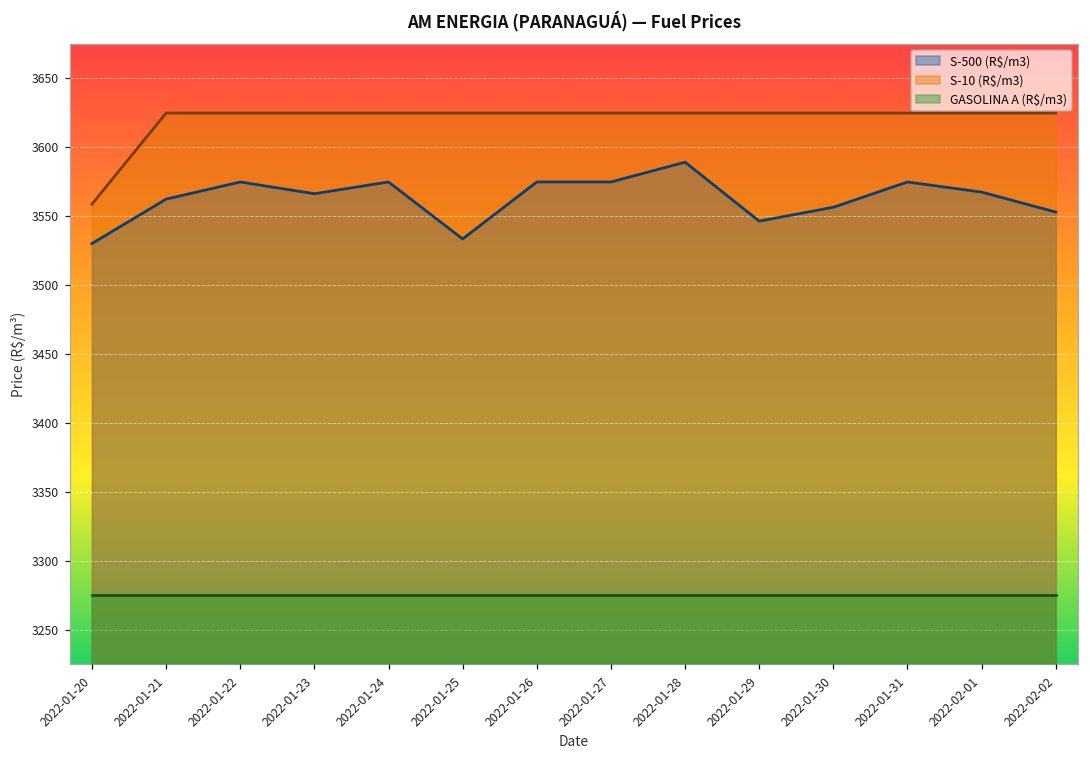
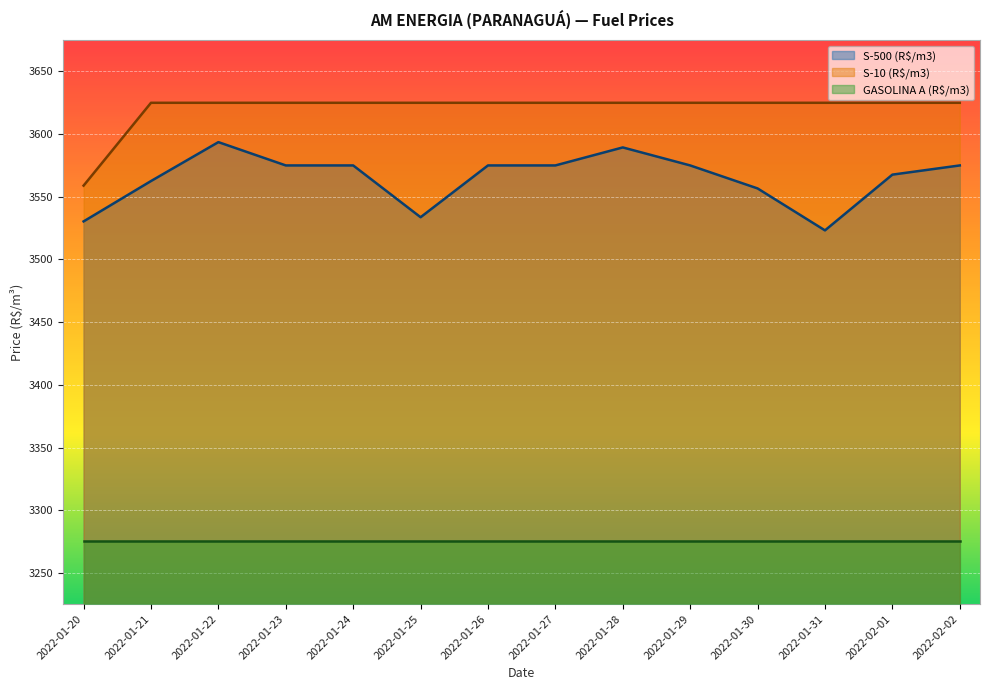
  {
    "S-500 (R$/m3)": {
      "2022-01-20": 3530,
      "2022-01-21": 3562,
-     "2022-01-22": 3575,
-     "2022-01-23": 3566,
+     "2022-01-22": 3594,
+     "2022-01-23": 3575,
      "2022-01-24": 3575,
      "2022-01-25": 3534,
      "2022-01-26": 3575,
      "2022-01-27": 3575,
      "2022-01-28": 3589,
-     "2022-01-29": 3547,
+     "2022-01-29": 3575,
      "2022-01-30": 3557,
-     "2022-01-31": 3575,
+     "2022-01-31": 3523,
      "2022-02-01": 3568,
-     "2022-02-02": 3553
+     "2022-02-02": 3575
    },
    "S-10 (R$/m3)": {
      "2022-01-20": 3559,
      "2022-01-21": 3625,
      "2022-01-22": 3625,
      "2022-01-23": 3625,
      "2022-01-24": 3625,
      "2022-01-25": 3625,
      "2022-01-26": 3625,
      "2022-01-27": 3625,
      "2022-01-28": 3625,
      "2022-01-29": 3625,
      "2022-01-30": 3625,
      "2022-01-31": 3625,
      "2022-02-01": 3625,
      "2022-02-02": 3625
    },
    "GASOLINA A (R$/m3)": {
      "2022-01-20": 3275,
      "2022-01-21": 3275,
      "2022-01-22": 3275,
      "2022-01-23": 3275,
      "2022-01-24": 3275,
      "2022-01-25": 3275,
      "2022-01-26": 3275,
      "2022-01-27": 3275,
      "2022-01-28": 3275,
      "2022-01-29": 3275,
      "2022-01-30": 3275,
      "2022-01-31": 3275,
      "2022-02-01": 3275,
      "2022-02-02": 3275
    }
  }
